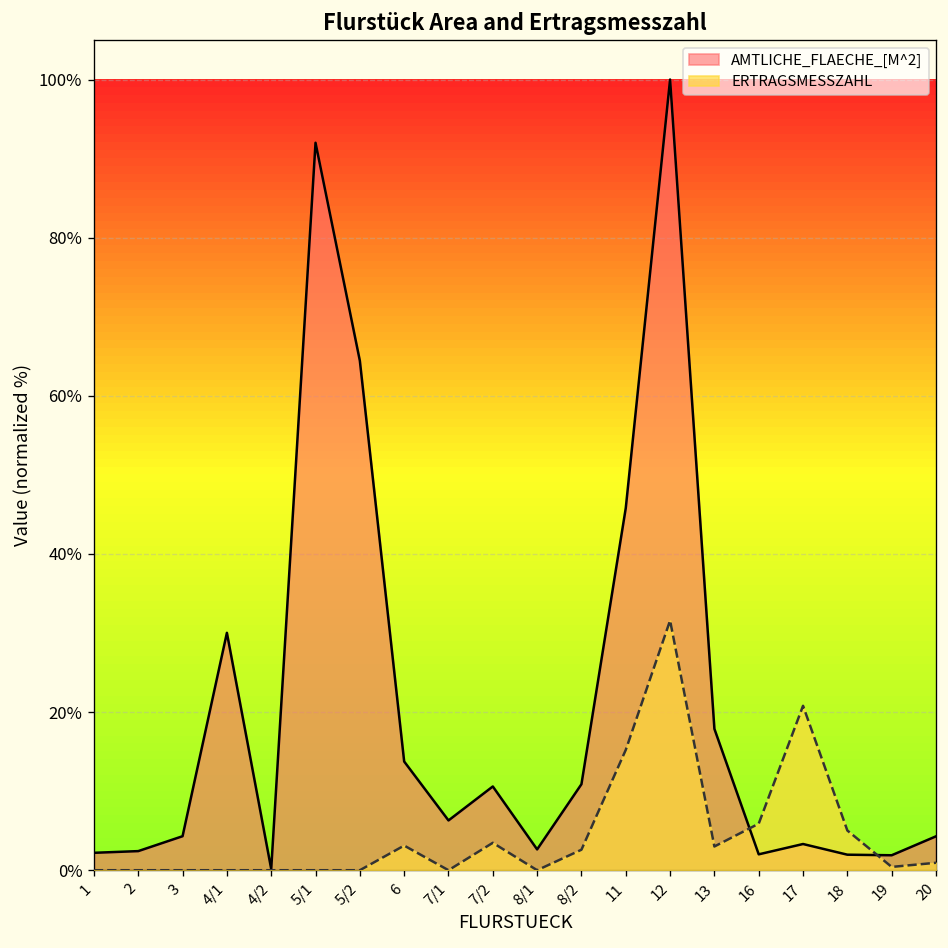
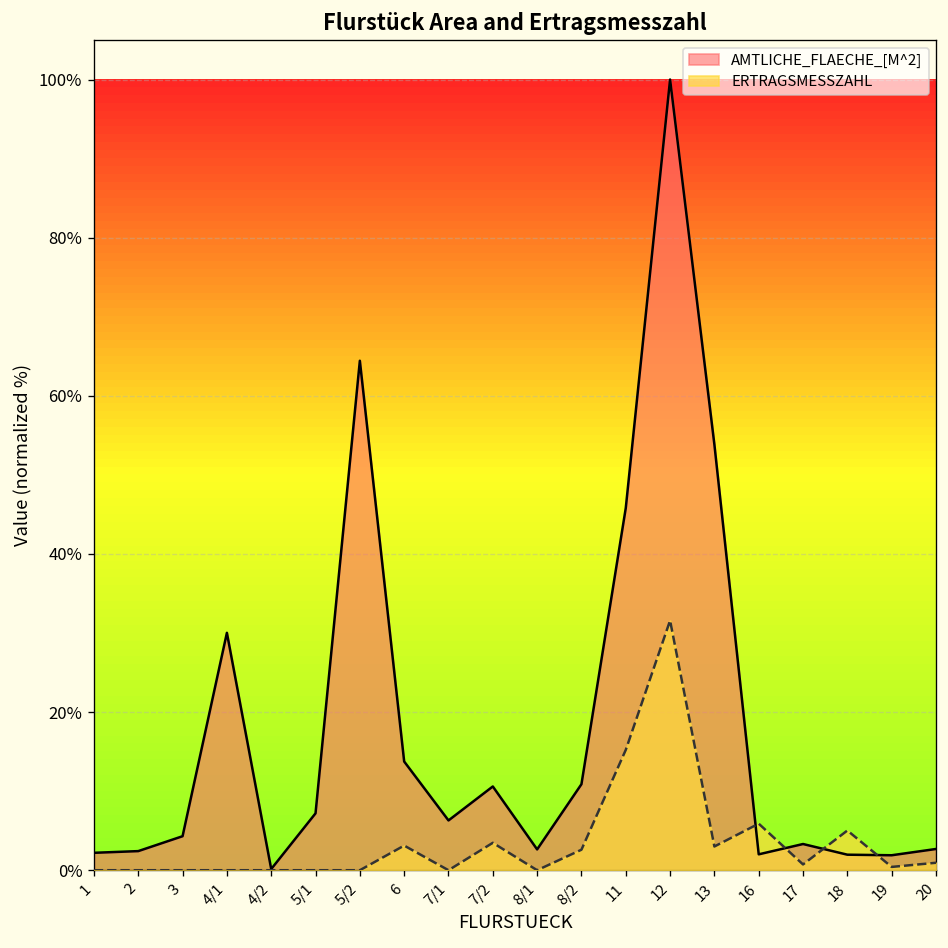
  {
    "AMTLICHE_FLAECHE_[M^2]": {
      "1": "2%",
      "2": "2%",
      "3": "4%",
      "4/1": "30%",
-     "5/1": "92%",
+     "5/1": "7%",
      "5/2": "64%",
      "6": "14%",
      "7/1": "6%",
      "7/2": "11%",
      "8/1": "3%",
      "8/2": "11%",
      "11": "46%",
      "12": "100%",
-     "13": "18%",
+     "13": "54%",
      "16": "2%",
      "17": "3%",
      "18": "2%",
      "19": "2%",
-     "20": "4%"
+     "20": "3%"
    },
    "ERTRAGSMESSZAHL": {
      "1": "0%",
      "2": "0%",
      "3": "0%",
      "4/1": "0%",
      "5/1": "0%",
      "5/2": "0%",
      "6": "3%",
      "7/1": "0%",
      "7/2": "3%",
      "8/1": "0%",
      "8/2": "3%",
      "11": "15%",
      "12": "32%",
      "13": "3%",
      "16": "6%",
-     "17": "21%",
+     "17": "1%",
      "18": "5%",
      "19": "0%",
      "20": "1%"
    }
  }
